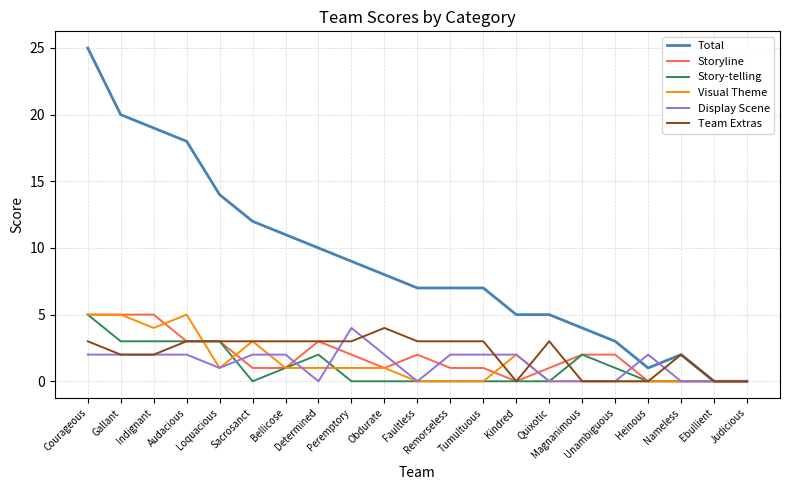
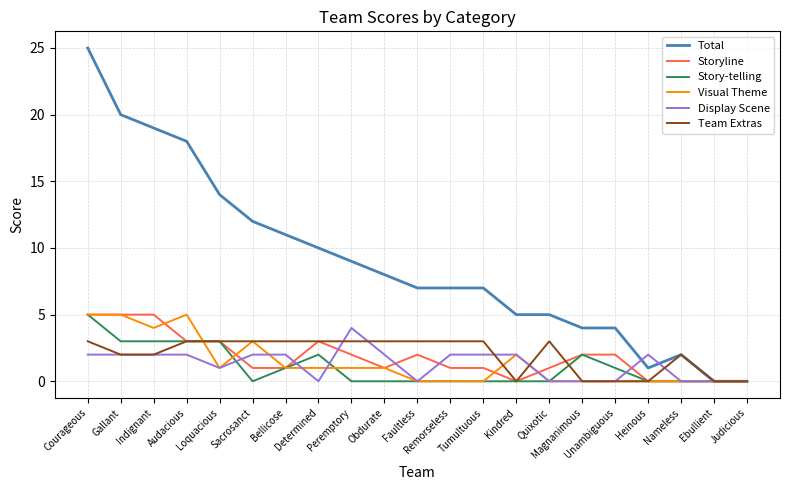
  {
    "Total": {
      "Courageous": 25,
      "Gallant": 20,
      "Indignant": 19,
      "Audacious": 18,
      "Loquacious": 14,
      "Sacrosanct": 12,
      "Bellicose": 11,
      "Determined": 10,
      "Peremptory": 9,
      "Obdurate": 8,
      "Faultless": 7,
      "Remorseless": 7,
      "Tumultuous": 7,
      "Kindred": 5,
      "Quixotic": 5,
      "Magnanimous": 4,
-     "Unambiguous": 3,
+     "Unambiguous": 4,
      "Heinous": 1
    },
    "Storyline": {
      "Indignant": 5,
      "Sacrosanct": 1,
      "Peremptory": 2,
      "Faultless": 2,
      "Remorseless": 1,
      "Tumultuous": 1,
      "Quixotic": 1,
      "Unambiguous": 2
    },
    "Story-telling": {
      "Gallant": 3,
      "Indignant": 3,
      "Sacrosanct": 0,
      "Determined": 2,
      "Peremptory": 0,
      "Obdurate": 0,
      "Unambiguous": 1
    },
    "Visual Theme": {
      "Indignant": 4,
      "Audacious": 5,
      "Determined": 1,
      "Peremptory": 1
    },
    "Display Scene": {
      "Courageous": 2,
      "Audacious": 2,
      "Sacrosanct": 2,
      "Bellicose": 2,
      "Determined": 0,
      "Peremptory": 4,
      "Obdurate": 2,
      "Remorseless": 2,
      "Tumultuous": 2,
      "Heinous": 2
    },
    "Team Extras": {
      "Courageous": 3,
      "Bellicose": 3,
      "Peremptory": 3,
-     "Obdurate": 4,
+     "Obdurate": 3,
      "Faultless": 3,
      "Remorseless": 3,
      "Tumultuous": 3,
      "Quixotic": 3
    }
  }
